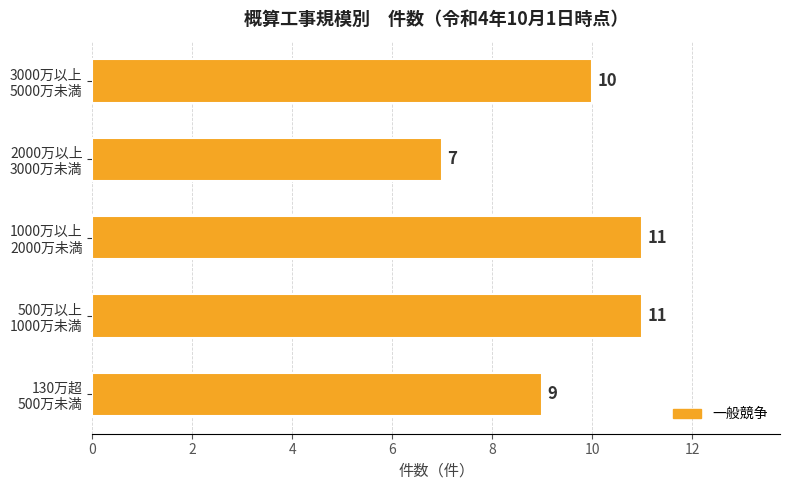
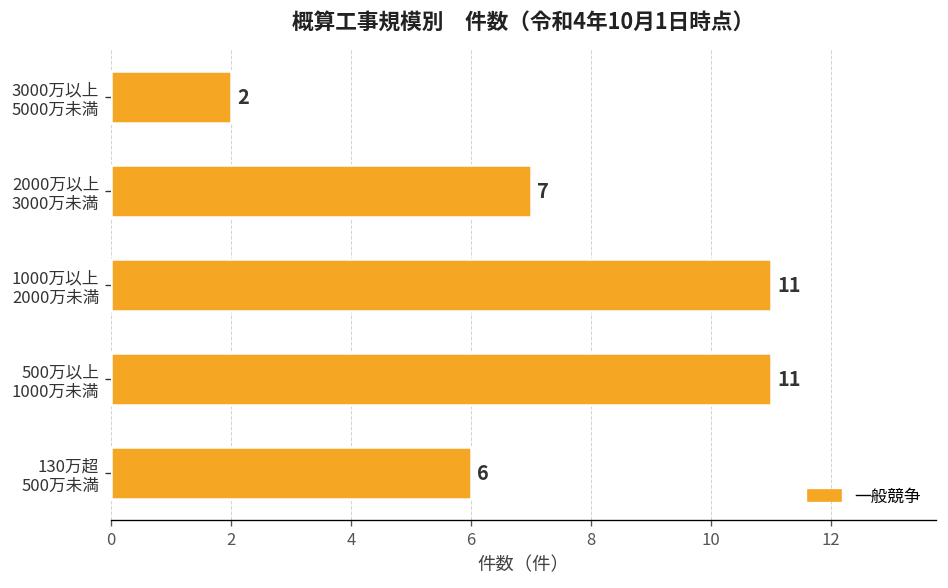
  {
-   "3000万以上 5000万未満": 10,
+   "3000万以上 5000万未満": 2,
    "2000万以上 3000万未満": 7,
    "1000万以上 2000万未満": 11,
    "500万以上 1000万未満": 11,
-   "130万超 500万未満": 9
+   "130万超 500万未満": 6
  }
